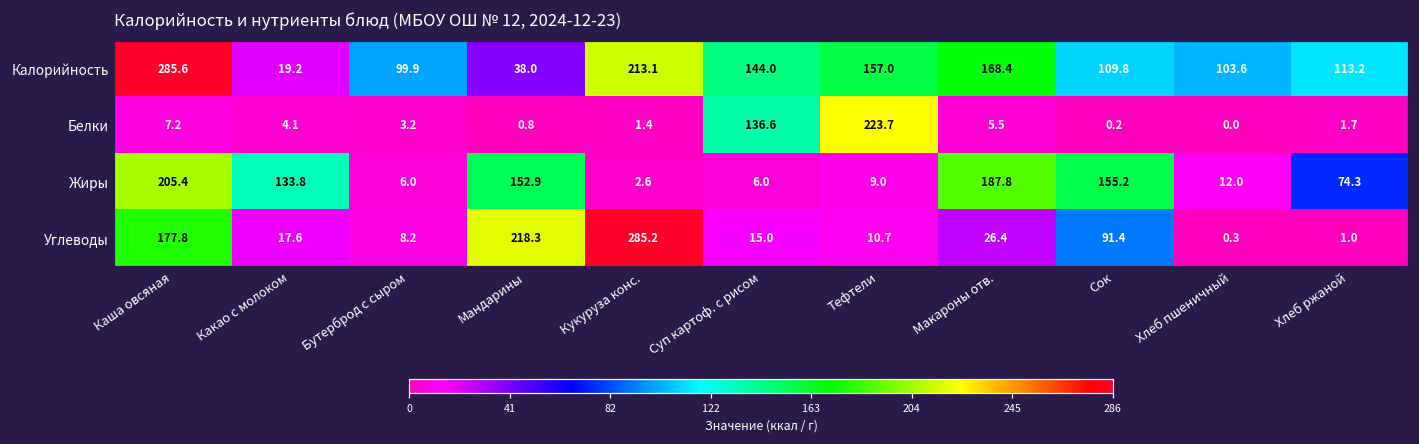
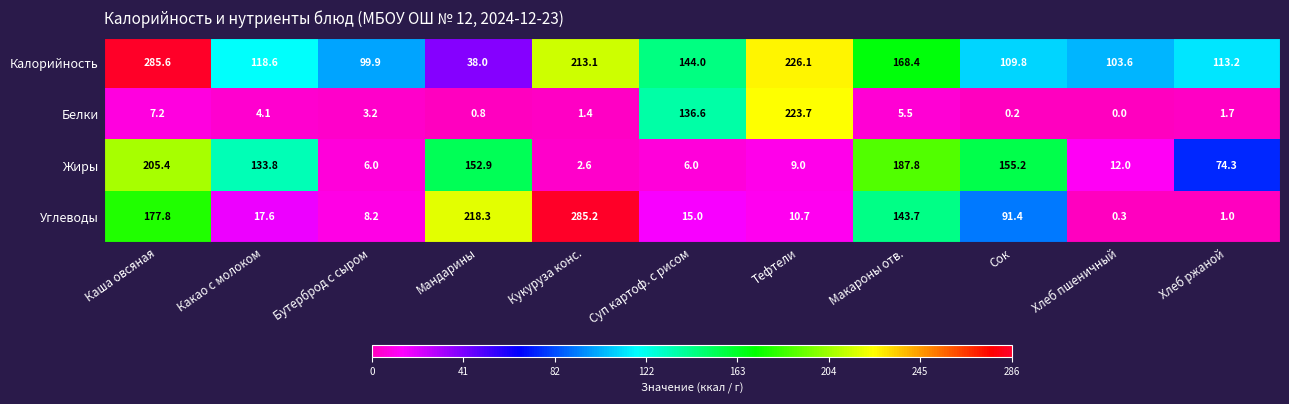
  {
    "Калорийность": {
      "Каша овсяная": 285.6,
-     "Какао с молоком": 19.2,
+     "Какао с молоком": 118.6,
      "Бутерброд с сыром": 99.9,
      "Мандарины": 38.0,
      "Кукуруза конс.": 213.1,
      "Суп картоф. с рисом": 144.0,
-     "Тефтели": 157.0,
+     "Тефтели": 226.1,
      "Макароны отв.": 168.4,
      "Сок": 109.8,
      "Хлеб пшеничный": 103.6,
      "Хлеб ржаной": 113.2
    },
    "Белки": {
      "Каша овсяная": 7.2,
      "Какао с молоком": 4.1,
      "Бутерброд с сыром": 3.2,
      "Мандарины": 0.8,
      "Кукуруза конс.": 1.4,
      "Суп картоф. с рисом": 136.6,
      "Тефтели": 223.7,
      "Макароны отв.": 5.5,
      "Сок": 0.2,
      "Хлеб пшеничный": 0.0,
      "Хлеб ржаной": 1.7
    },
    "Жиры": {
      "Каша овсяная": 205.4,
      "Какао с молоком": 133.8,
      "Бутерброд с сыром": 6.0,
      "Мандарины": 152.9,
      "Кукуруза конс.": 2.6,
      "Суп картоф. с рисом": 6.0,
      "Тефтели": 9.0,
      "Макароны отв.": 187.8,
      "Сок": 155.2,
      "Хлеб пшеничный": 12.0,
      "Хлеб ржаной": 74.3
    },
    "Углеводы": {
      "Каша овсяная": 177.8,
      "Какао с молоком": 17.6,
      "Бутерброд с сыром": 8.2,
      "Мандарины": 218.3,
      "Кукуруза конс.": 285.2,
      "Суп картоф. с рисом": 15.0,
      "Тефтели": 10.7,
-     "Макароны отв.": 26.4,
+     "Макароны отв.": 143.7,
      "Сок": 91.4,
      "Хлеб пшеничный": 0.3,
      "Хлеб ржаной": 1.0
    }
  }
